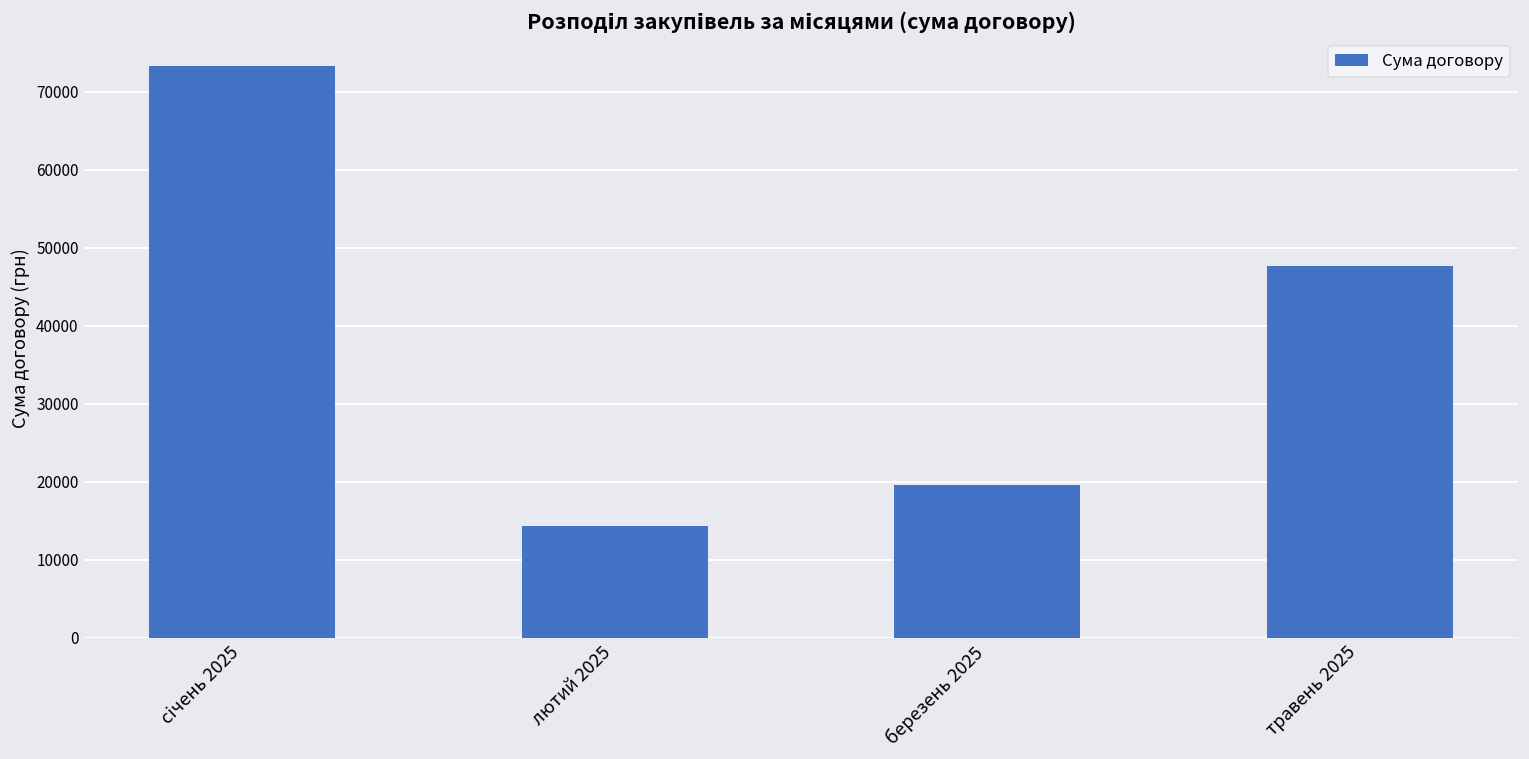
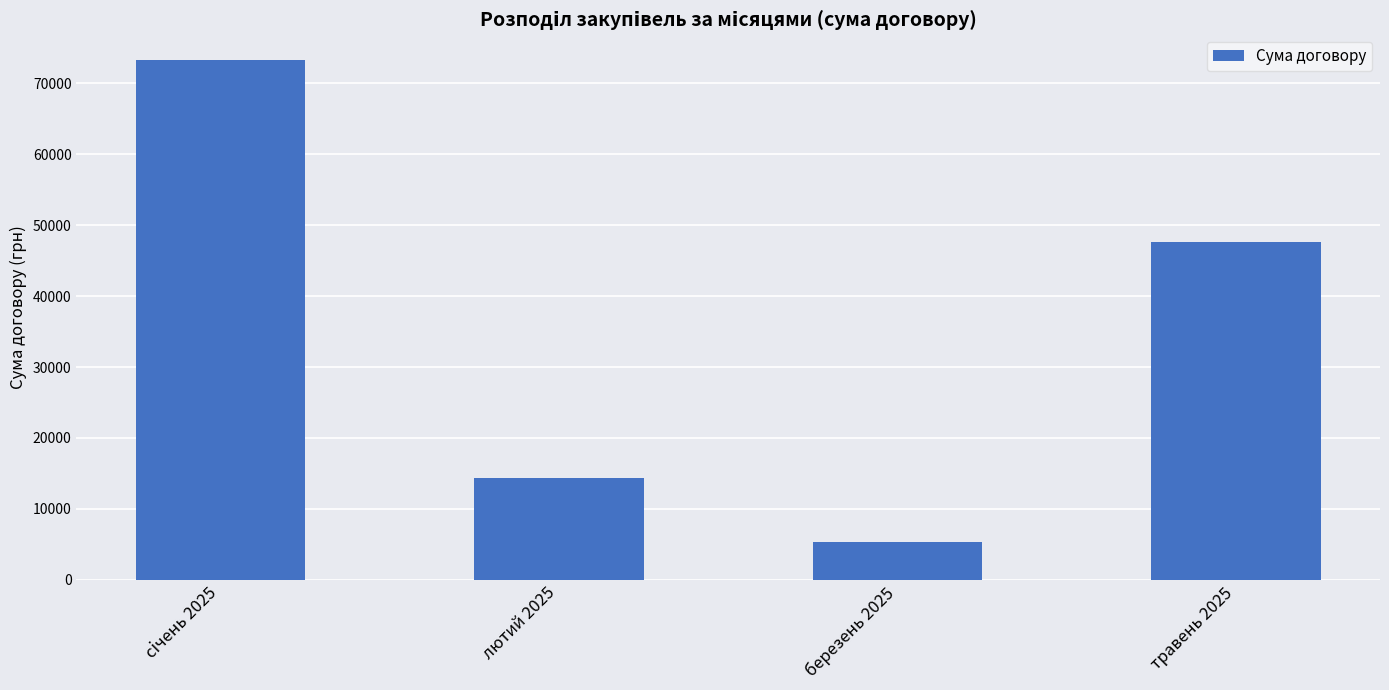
  {
    "січень 2025": 73000,
    "лютий 2025": 14000,
-   "березень 2025": 20000,
+   "березень 2025": 5000,
    "травень 2025": 48000
  }
